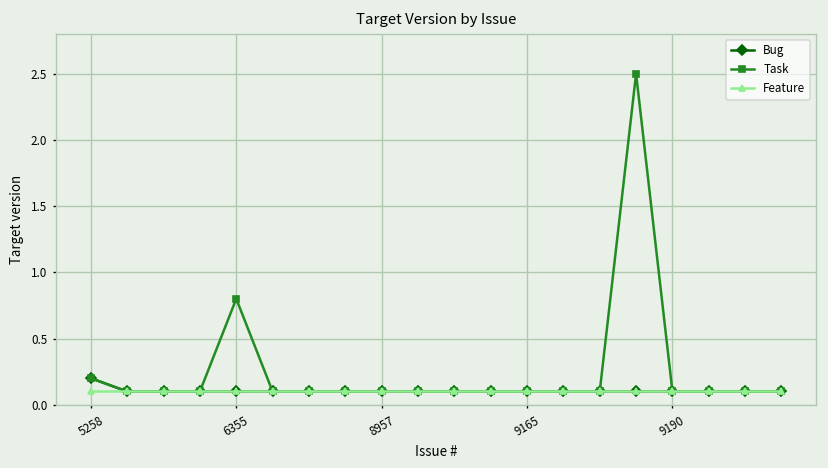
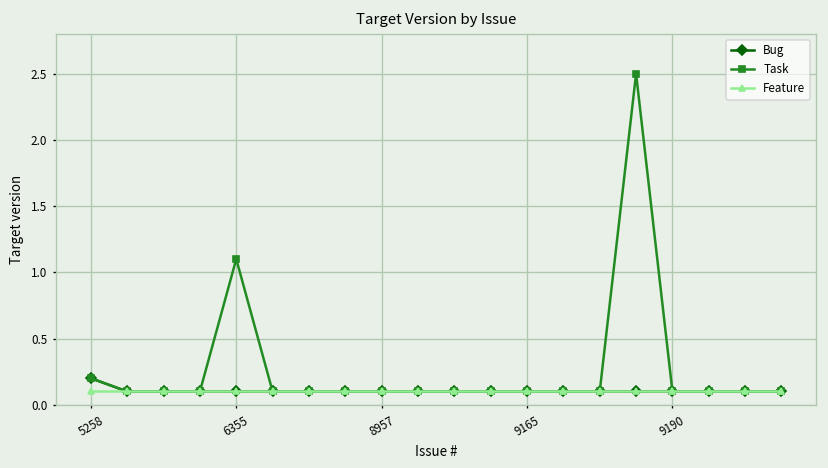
  {
    "Task": {
-     "6355": 0.8
+     "6355": 1.1
    },
    "Feature": {
      "5258": 0.1
    }
  }
